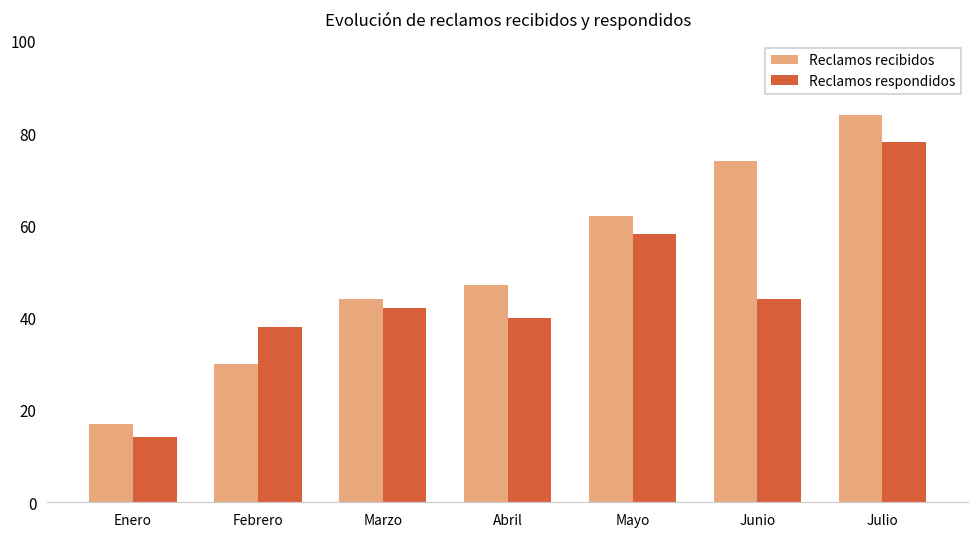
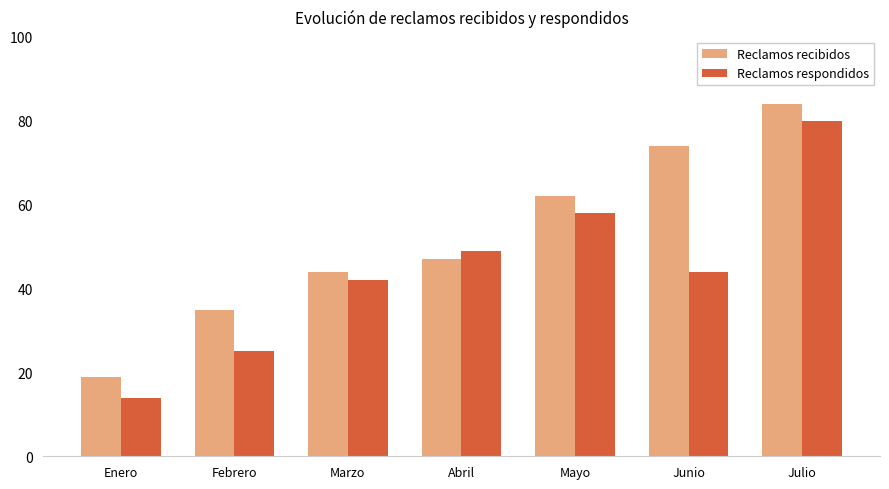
  {
    "Reclamos recibidos": {
-     "Enero": 17,
-     "Febrero": 30,
+     "Enero": 19,
+     "Febrero": 35,
      "Marzo": 44,
      "Abril": 47,
      "Mayo": 62,
      "Junio": 74,
      "Julio": 84
    },
    "Reclamos respondidos": {
      "Enero": 14,
-     "Febrero": 38,
+     "Febrero": 25,
      "Marzo": 42,
-     "Abril": 40,
+     "Abril": 49,
      "Mayo": 58,
      "Junio": 44,
-     "Julio": 78
+     "Julio": 80
    }
  }
